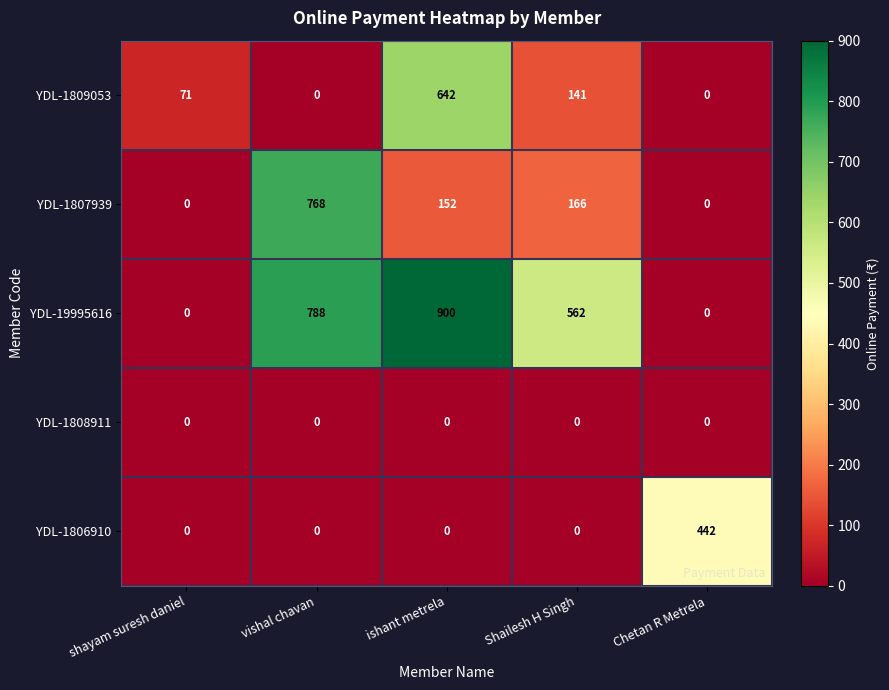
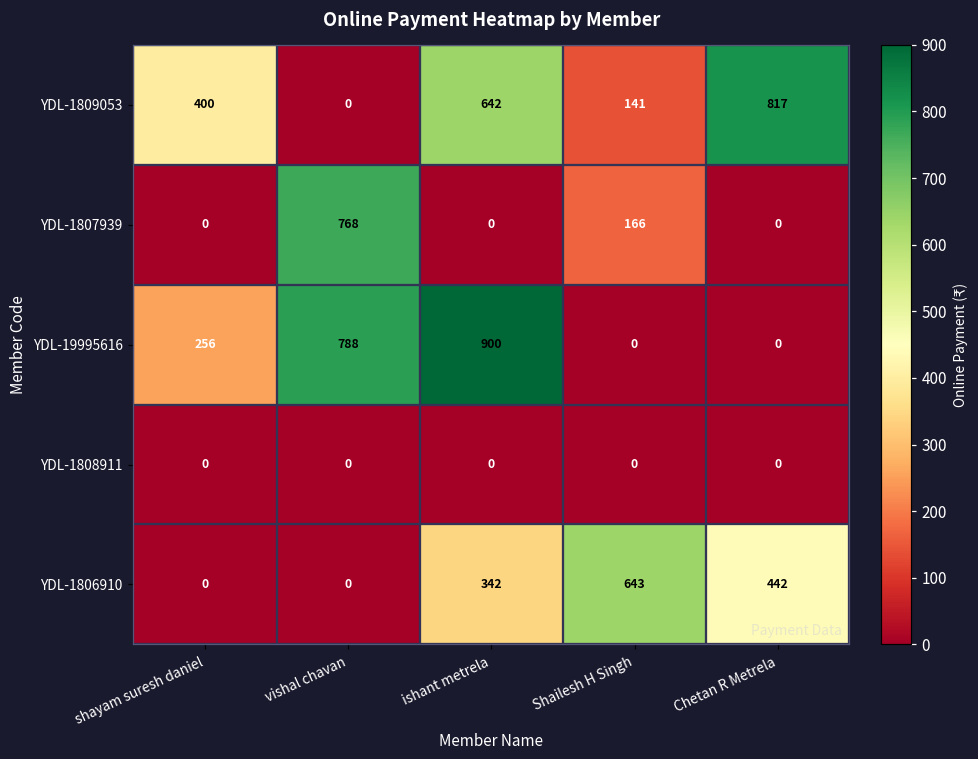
  {
    "YDL-1809053": {
-     "shayam suresh daniel": 71,
+     "shayam suresh daniel": 400,
      "vishal chavan": 0,
      "ishant metrela": 642,
      "Shailesh H Singh": 141,
-     "Chetan R Metrela": 0
+     "Chetan R Metrela": 817
    },
    "YDL-1807939": {
      "shayam suresh daniel": 0,
      "vishal chavan": 768,
-     "ishant metrela": 152,
+     "ishant metrela": 0,
      "Shailesh H Singh": 166,
      "Chetan R Metrela": 0
    },
    "YDL-19995616": {
-     "shayam suresh daniel": 0,
+     "shayam suresh daniel": 256,
      "vishal chavan": 788,
      "ishant metrela": 900,
-     "Shailesh H Singh": 562,
+     "Shailesh H Singh": 0,
      "Chetan R Metrela": 0
    },
    "YDL-1808911": {
      "shayam suresh daniel": 0,
      "vishal chavan": 0,
      "ishant metrela": 0,
      "Shailesh H Singh": 0,
      "Chetan R Metrela": 0
    },
    "YDL-1806910": {
      "shayam suresh daniel": 0,
      "vishal chavan": 0,
-     "ishant metrela": 0,
-     "Shailesh H Singh": 0,
+     "ishant metrela": 342,
+     "Shailesh H Singh": 643,
      "Chetan R Metrela": 442
    }
  }
